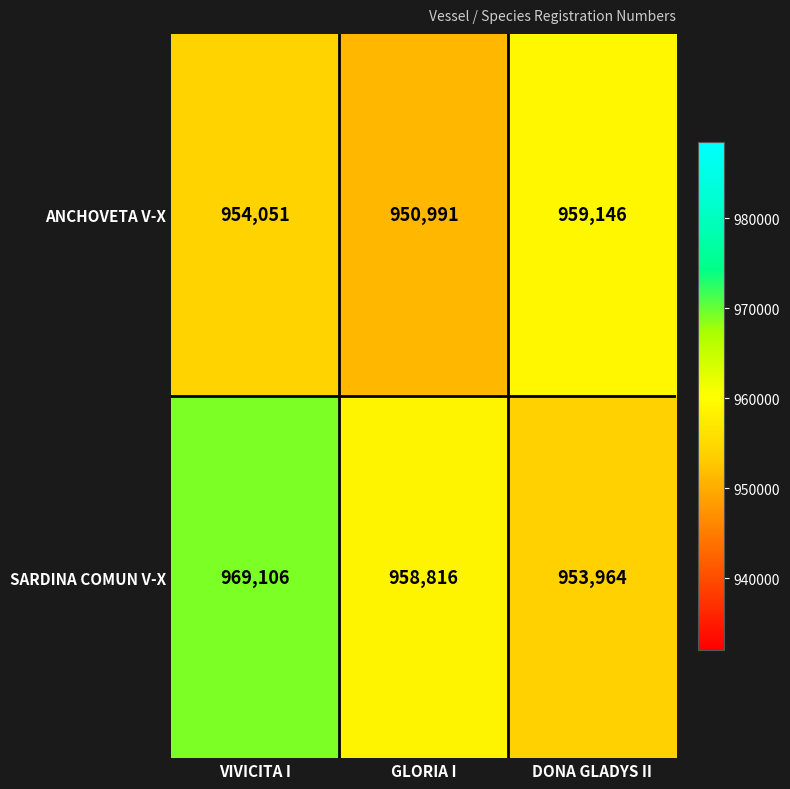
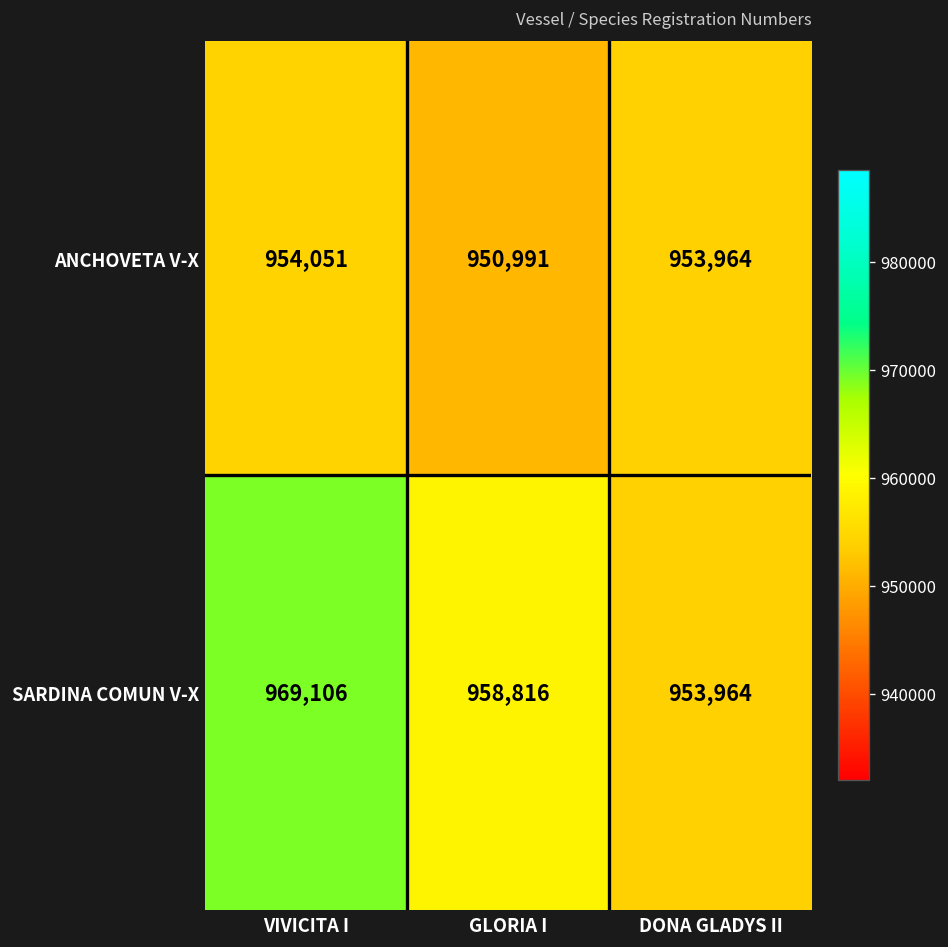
  {
    "ANCHOVETA V-X": {
      "VIVICITA I": "954,051",
      "GLORIA I": "950,991",
-     "DONA GLADYS II": "959,146"
+     "DONA GLADYS II": "953,964"
    },
    "SARDINA COMUN V-X": {
      "VIVICITA I": "969,106",
      "GLORIA I": "958,816",
      "DONA GLADYS II": "953,964"
    }
  }
